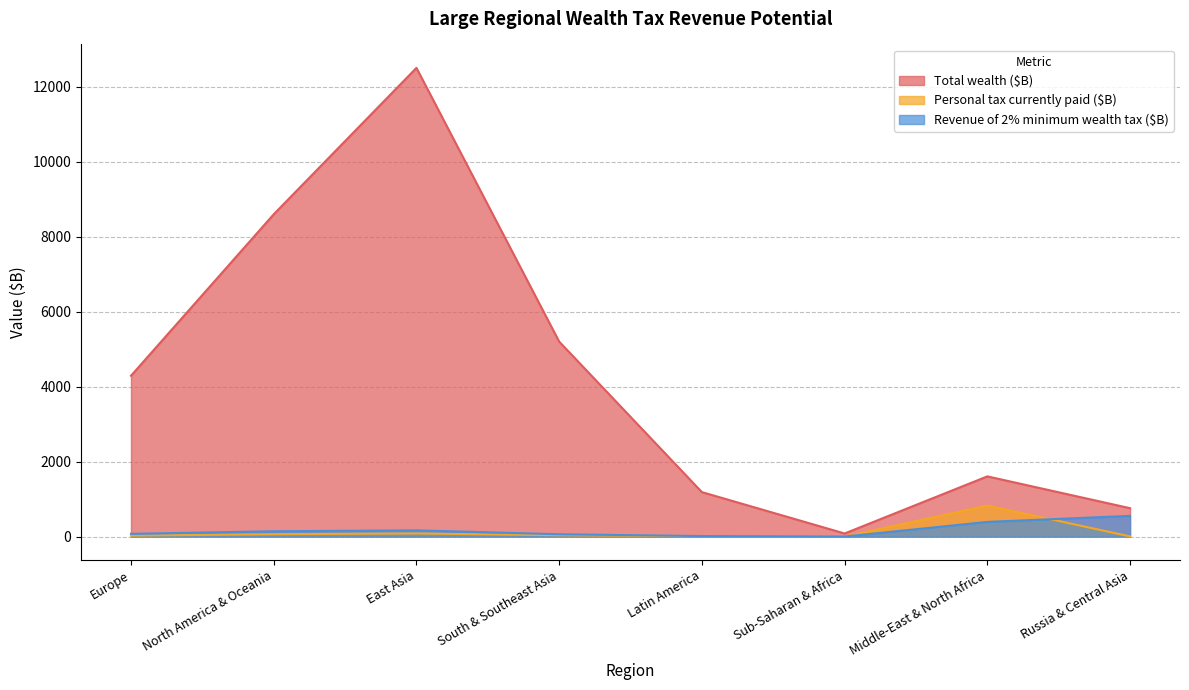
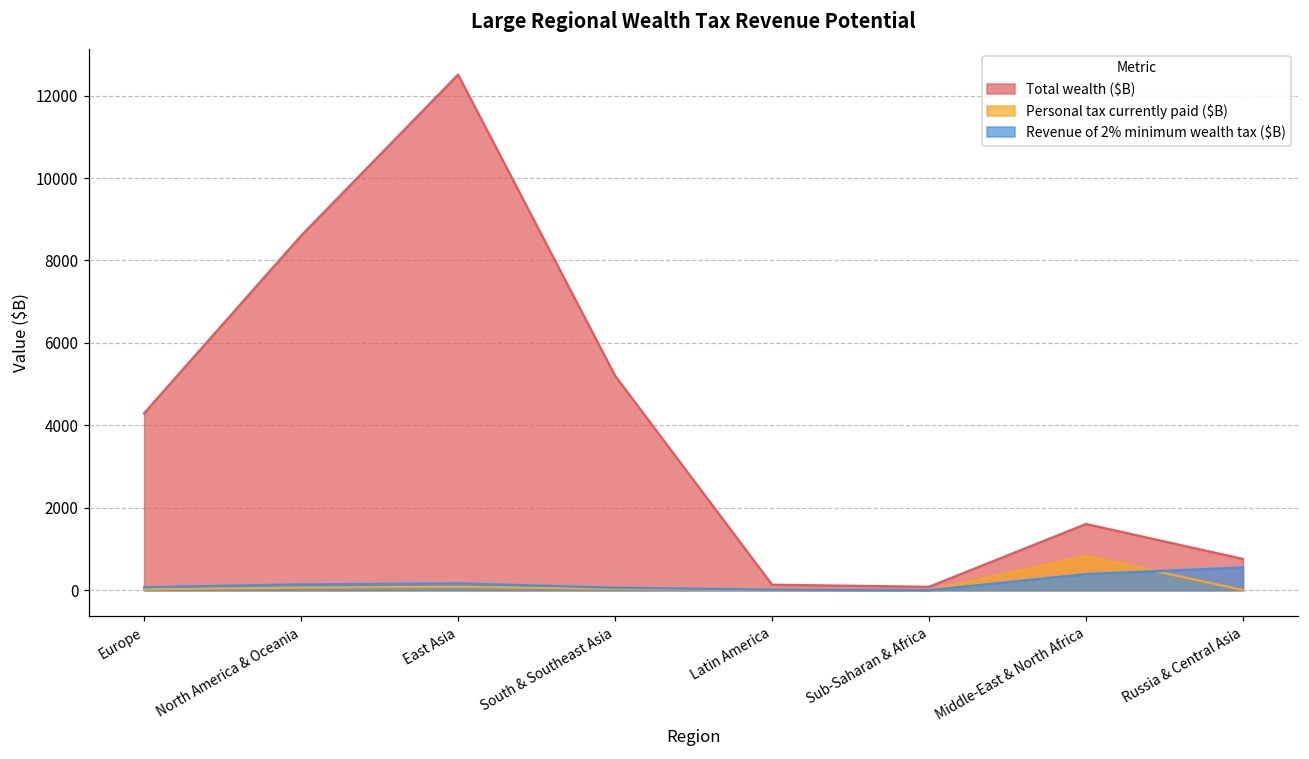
  {
    "Total wealth ($B)": {
      "Europe": 4300,
      "North America & Oceania": 8600,
      "East Asia": 12500,
      "South & Southeast Asia": 5200,
-     "Latin America": 1200,
+     "Latin America": 100,
      "Sub-Saharan & Africa": 100,
      "Middle-East & North Africa": 1600,
      "Russia & Central Asia": 800
    },
    "Personal tax currently paid ($B)": {
      "North America & Oceania": 100,
      "East Asia": 100,
      "Middle-East & North Africa": 800,
      "Russia & Central Asia": 0
    },
    "Revenue of 2% minimum wealth tax ($B)": {
      "North America & Oceania": 100,
      "East Asia": 200,
      "Middle-East & North Africa": 400,
      "Russia & Central Asia": 600
    }
  }
